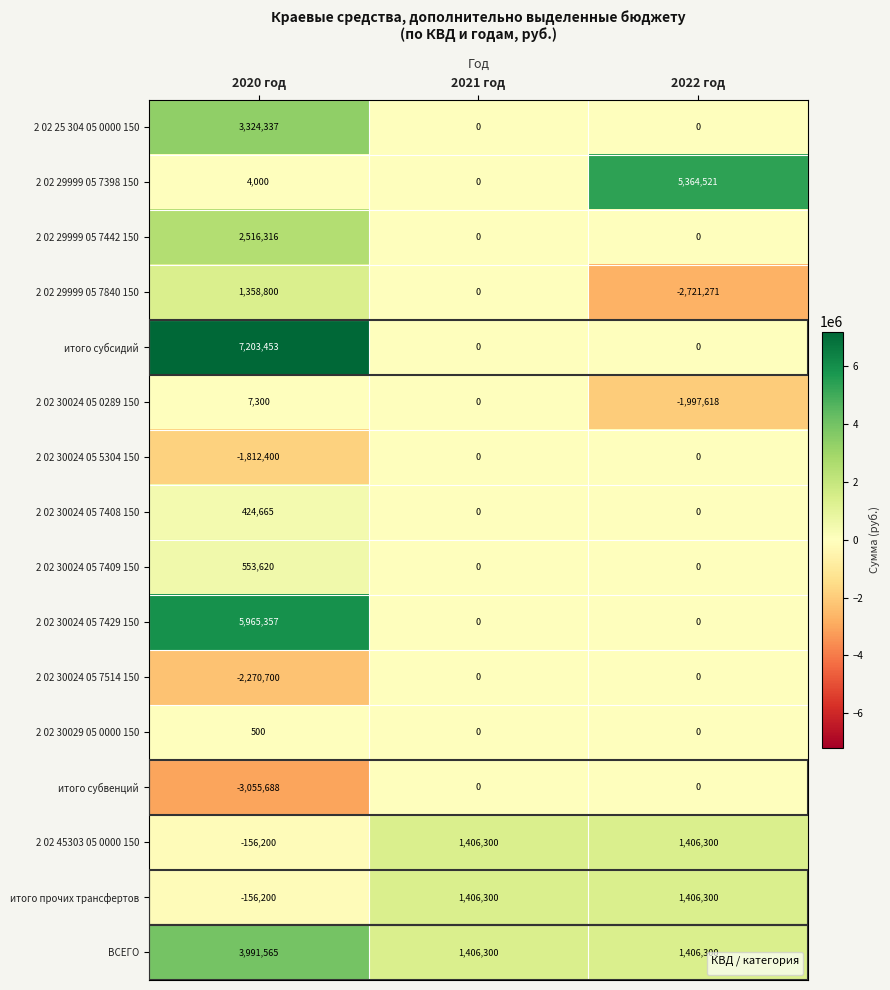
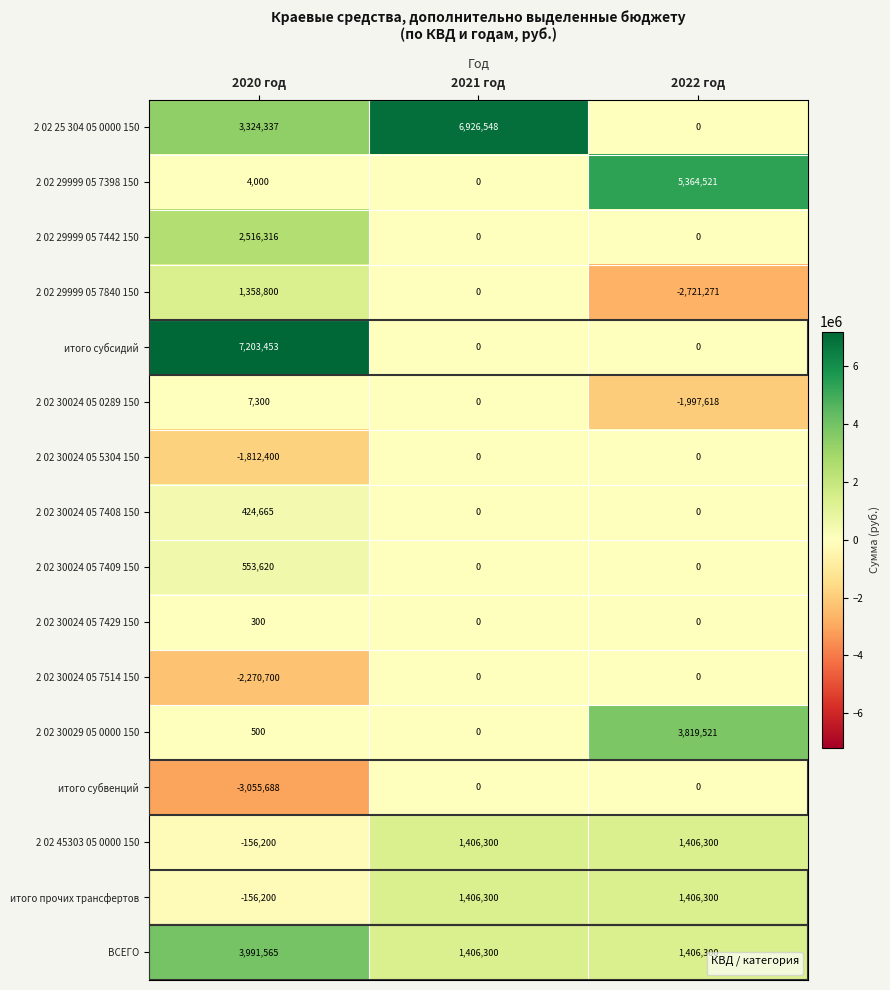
  {
    "2 02 25 304 05 0000 150": {
      "2020 год": "3,324,337",
-     "2021 год": "0",
+     "2021 год": "6,926,548",
      "2022 год": "0"
    },
    "2 02 29999 05 7398 150": {
      "2020 год": "4,000",
      "2021 год": "0",
      "2022 год": "5,364,521"
    },
    "2 02 29999 05 7442 150": {
      "2020 год": "2,516,316",
      "2021 год": "0",
      "2022 год": "0"
    },
    "2 02 29999 05 7840 150": {
      "2020 год": "1,358,800",
      "2021 год": "0",
      "2022 год": "-2,721,271"
    },
    "итого субсидий": {
      "2020 год": "7,203,453",
      "2021 год": "0",
      "2022 год": "0"
    },
    "2 02 30024 05 0289 150": {
      "2020 год": "7,300",
      "2021 год": "0",
      "2022 год": "-1,997,618"
    },
    "2 02 30024 05 5304 150": {
      "2020 год": "-1,812,400",
      "2021 год": "0",
      "2022 год": "0"
    },
    "2 02 30024 05 7408 150": {
      "2020 год": "424,665",
      "2021 год": "0",
      "2022 год": "0"
    },
    "2 02 30024 05 7409 150": {
      "2020 год": "553,620",
      "2021 год": "0",
      "2022 год": "0"
    },
    "2 02 30024 05 7429 150": {
-     "2020 год": "5,965,357",
+     "2020 год": "300",
      "2021 год": "0",
      "2022 год": "0"
    },
    "2 02 30024 05 7514 150": {
      "2020 год": "-2,270,700",
      "2021 год": "0",
      "2022 год": "0"
    },
    "2 02 30029 05 0000 150": {
      "2020 год": "500",
      "2021 год": "0",
-     "2022 год": "0"
+     "2022 год": "3,819,521"
    },
    "итого субвенций": {
      "2020 год": "-3,055,688",
      "2021 год": "0",
      "2022 год": "0"
    },
    "2 02 45303 05 0000 150": {
      "2020 год": "-156,200",
      "2021 год": "1,406,300",
      "2022 год": "1,406,300"
    },
    "итого прочих трансфертов": {
      "2020 год": "-156,200",
      "2021 год": "1,406,300",
      "2022 год": "1,406,300"
    },
    "ВСЕГО": {
      "2020 год": "3,991,565",
      "2021 год": "1,406,300"
    }
  }
